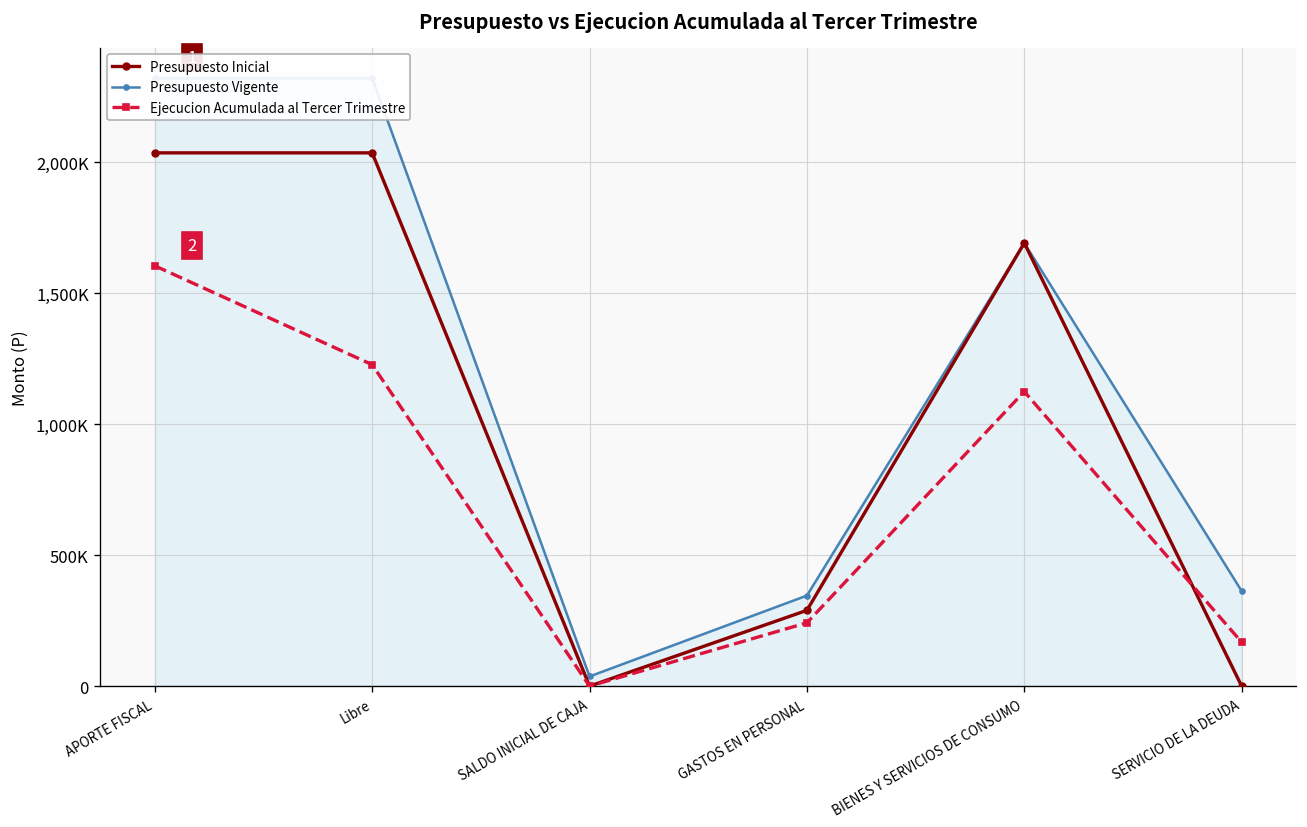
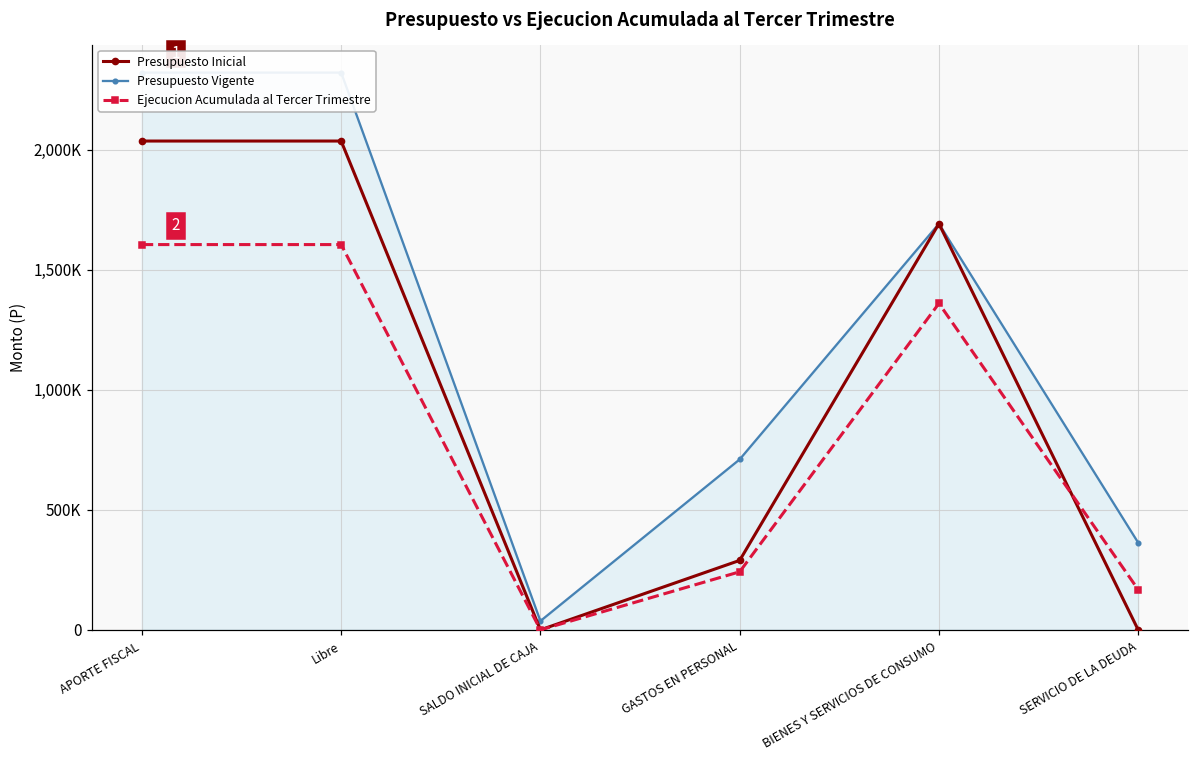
  {
    "Presupuesto Inicial": {
      "APORTE FISCAL": "2,040,000",
      "Libre": "2,040,000",
      "GASTOS EN PERSONAL": "290,000",
      "SERVICIO DE LA DEUDA": "0"
    },
    "Presupuesto Vigente": {
      "SALDO INICIAL DE CAJA": "40,000",
-     "GASTOS EN PERSONAL": "350,000",
+     "GASTOS EN PERSONAL": "710,000",
      "SERVICIO DE LA DEUDA": "360,000"
    },
    "Ejecucion Acumulada al Tercer Trimestre": {
      "APORTE FISCAL": "1,610,000",
-     "Libre": "1,230,000",
+     "Libre": "1,610,000",
      "GASTOS EN PERSONAL": "240,000",
-     "BIENES Y SERVICIOS DE CONSUMO": "1,120,000",
+     "BIENES Y SERVICIOS DE CONSUMO": "1,360,000",
      "SERVICIO DE LA DEUDA": "170,000"
    }
  }
